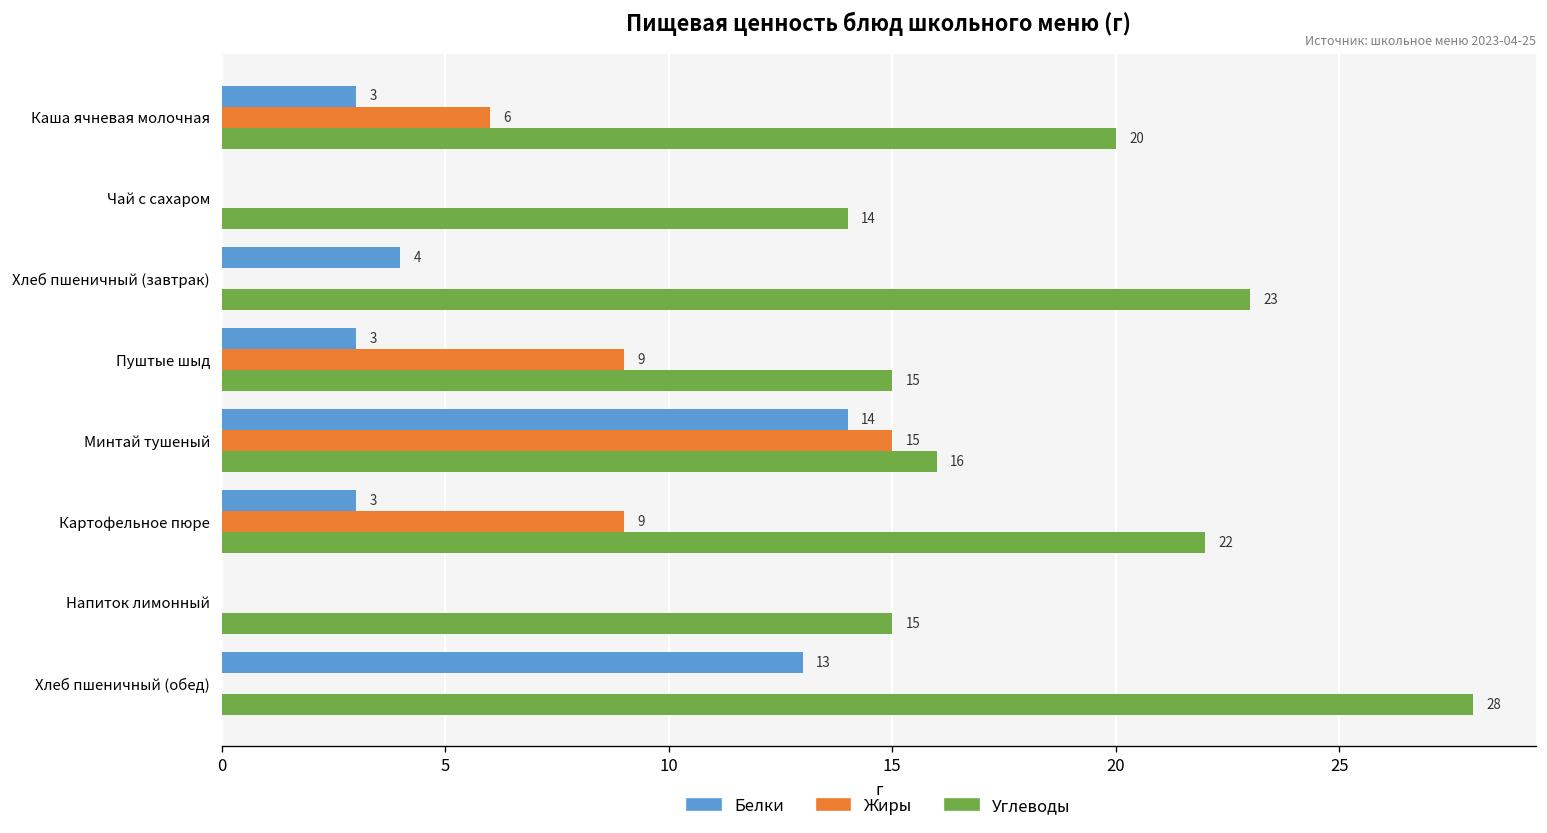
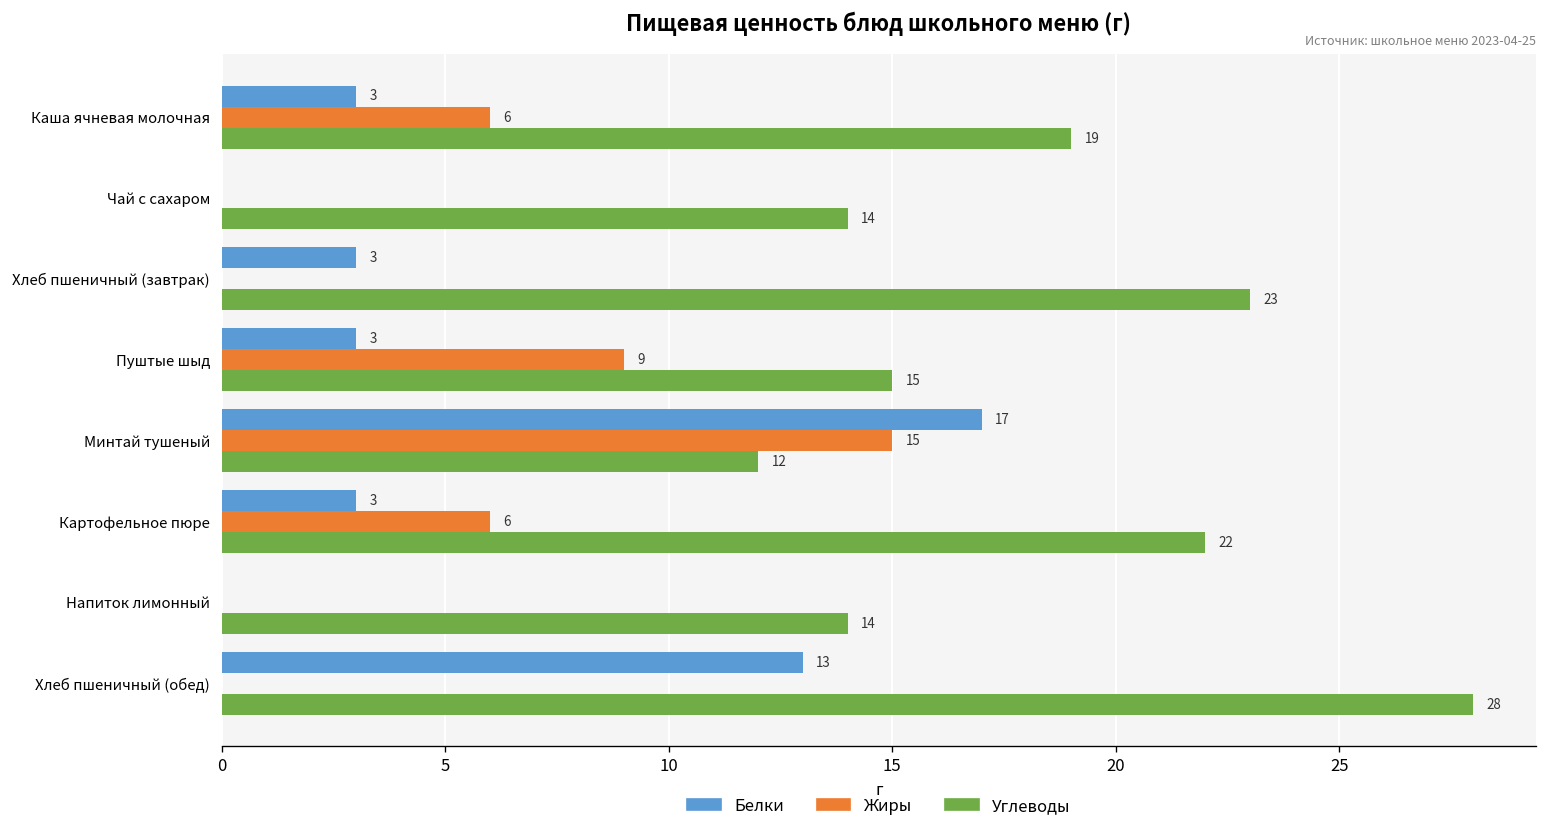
  {
    "Белки": {
      "Каша ячневая молочная": 3,
-     "Хлеб пшеничный (завтрак)": 4,
+     "Хлеб пшеничный (завтрак)": 3,
      "Пуштые шыд": 3,
-     "Минтай тушеный": 14,
+     "Минтай тушеный": 17,
      "Картофельное пюре": 3,
      "Хлеб пшеничный (обед)": 13
    },
    "Жиры": {
      "Каша ячневая молочная": 6,
      "Пуштые шыд": 9,
      "Минтай тушеный": 15,
-     "Картофельное пюре": 9
+     "Картофельное пюре": 6
    },
    "Углеводы": {
-     "Каша ячневая молочная": 20,
+     "Каша ячневая молочная": 19,
      "Чай с сахаром": 14,
      "Хлеб пшеничный (завтрак)": 23,
      "Пуштые шыд": 15,
-     "Минтай тушеный": 16,
+     "Минтай тушеный": 12,
      "Картофельное пюре": 22,
-     "Напиток лимонный": 15,
+     "Напиток лимонный": 14,
      "Хлеб пшеничный (обед)": 28
    }
  }
